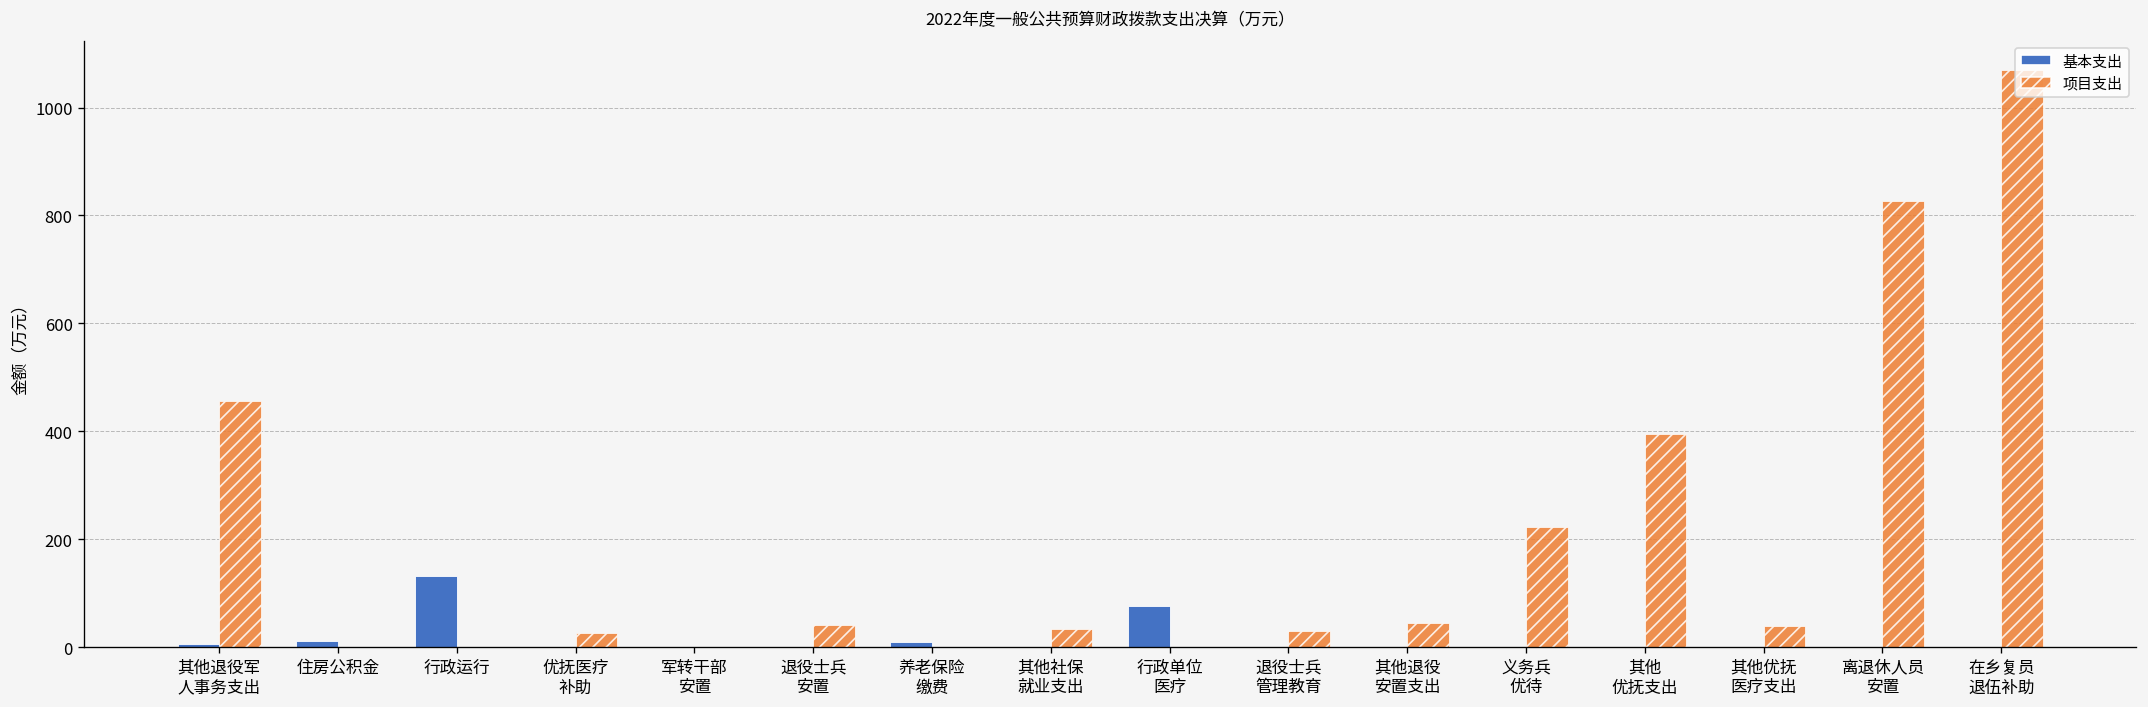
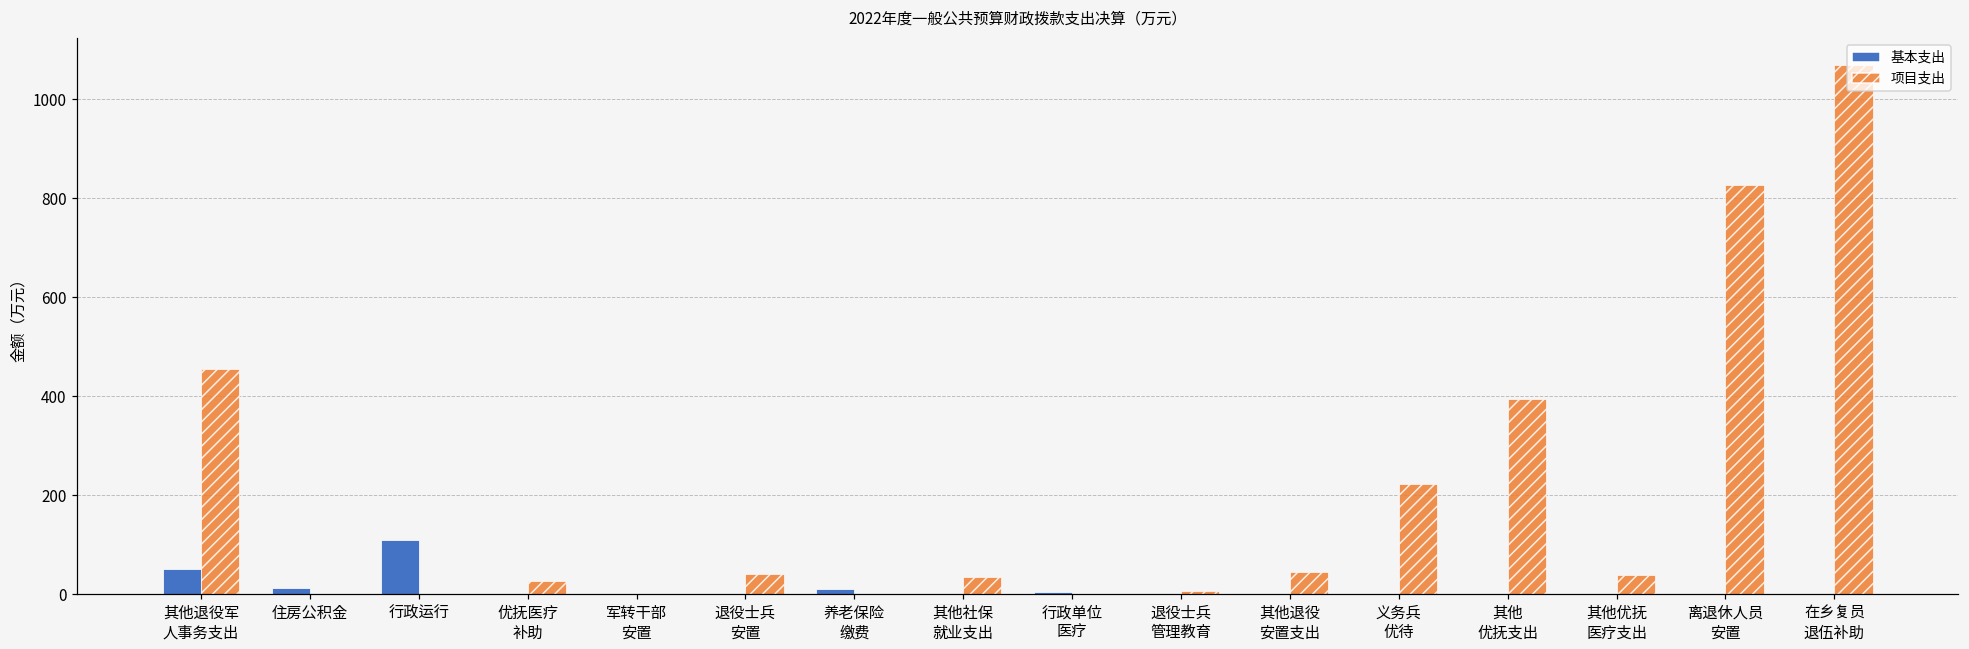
  {
    "基本支出": {
-     "其他退役军 人事务支出": 10,
+     "其他退役军 人事务支出": 50,
      "住房公积金": 10,
-     "行政运行": 130,
+     "行政运行": 110,
      "优抚医疗 补助": 0,
      "军转干部 安置": 0,
      "退役士兵 安置": 0,
      "养老保险 缴费": 10,
      "其他社保 就业支出": 0,
-     "行政单位 医疗": 80,
+     "行政单位 医疗": 0,
      "退役士兵 管理教育": 0,
      "其他退役 安置支出": 0,
      "义务兵 优待": 0,
      "其他 优抚支出": 0,
      "其他优抚 医疗支出": 0,
      "离退休人员 安置": 0,
      "在乡复员 退伍补助": 0
    },
    "项目支出": {
      "其他退役军 人事务支出": 460,
      "住房公积金": 0,
      "优抚医疗 补助": 30,
      "退役士兵 安置": 40,
      "养老保险 缴费": 0,
      "其他社保 就业支出": 30,
      "行政单位 医疗": 0,
-     "退役士兵 管理教育": 30,
+     "退役士兵 管理教育": 10,
      "其他退役 安置支出": 40,
      "义务兵 优待": 220,
      "其他 优抚支出": 390,
      "其他优抚 医疗支出": 40,
      "离退休人员 安置": 830
    }
  }
